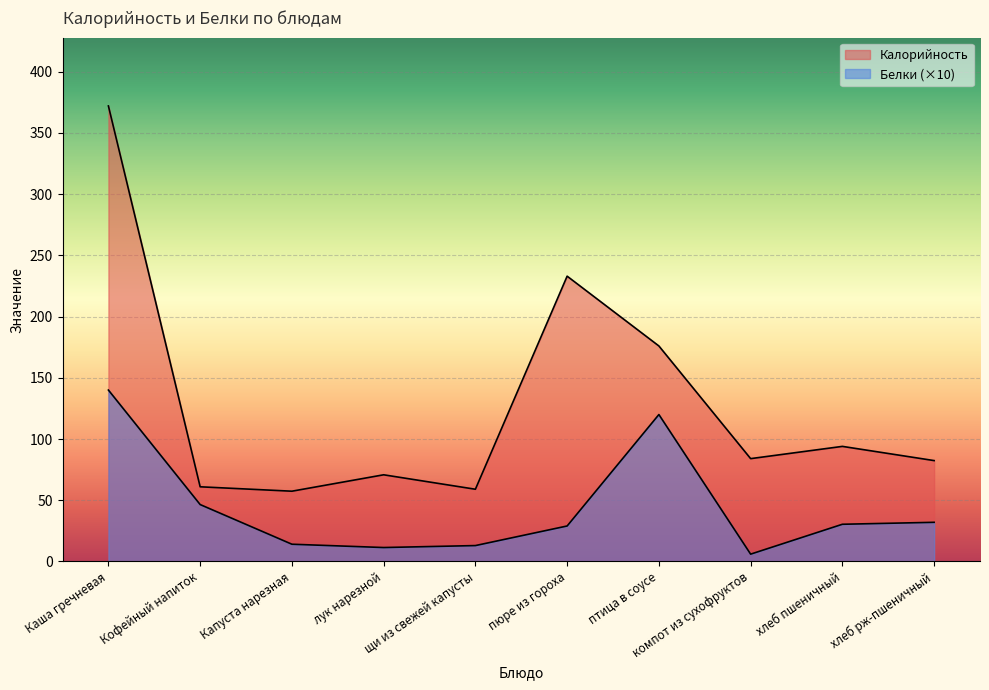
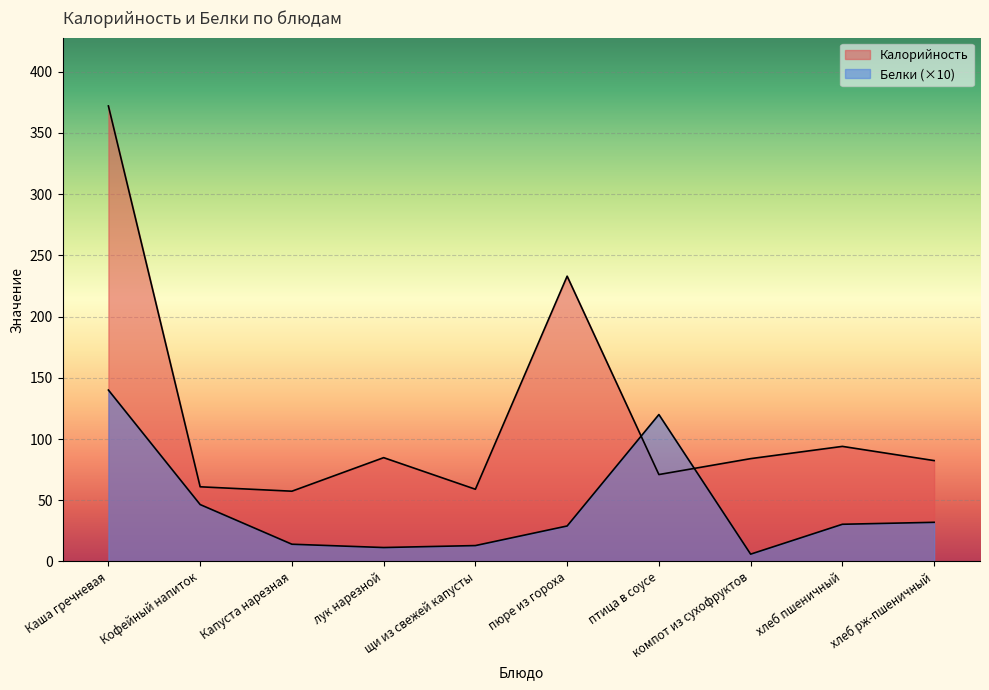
  {
    "Калорийность": {
      "Каша гречневая": 372,
      "Кофейный напиток": 61,
      "Капуста нарезная": 57,
-     "лук нарезной": 71,
+     "лук нарезной": 85,
      "щи из свежей капусты": 59,
      "пюре из гороха": 233,
-     "птица в соусе": 176,
+     "птица в соусе": 71,
      "компот из сухофруктов": 84,
      "хлеб пшеничный": 94,
      "хлеб рж-пшеничный": 82
    },
    "Белки (×10)": {
      "Каша гречневая": 140,
      "Кофейный напиток": 47,
      "Капуста нарезная": 14,
      "лук нарезной": 11,
      "щи из свежей капусты": 13,
      "пюре из гороха": 29,
      "птица в соусе": 120,
      "компот из сухофруктов": 6,
      "хлеб пшеничный": 30,
      "хлеб рж-пшеничный": 32
    }
  }
